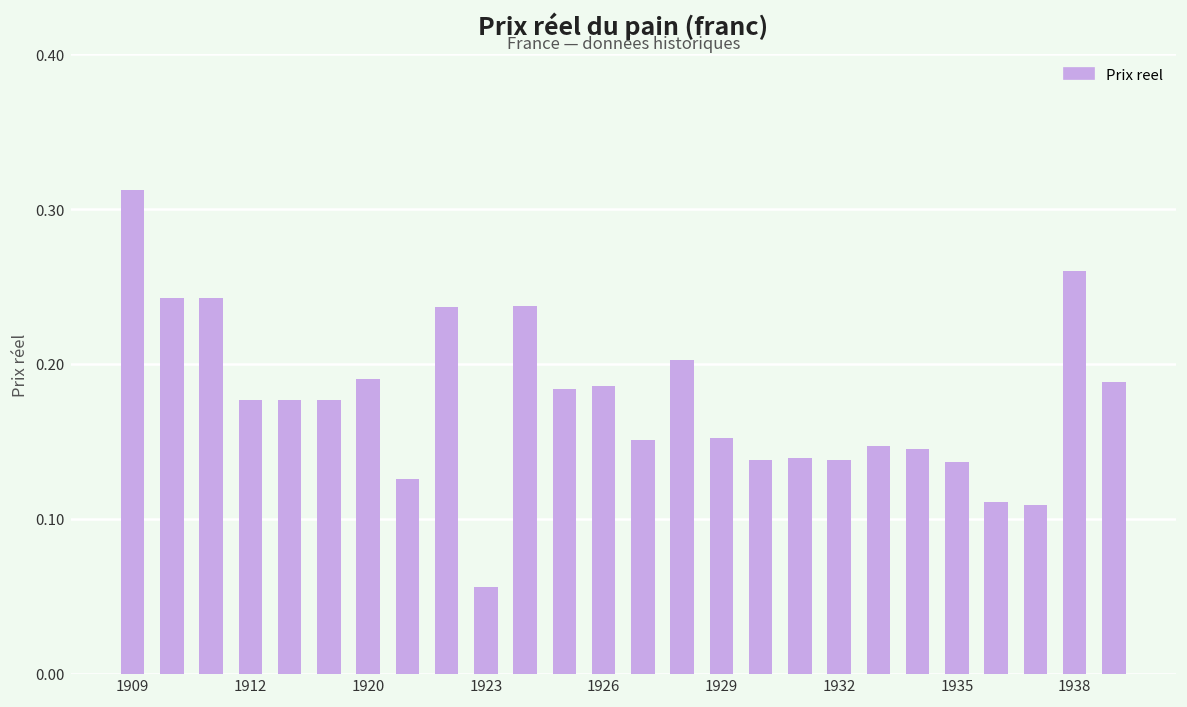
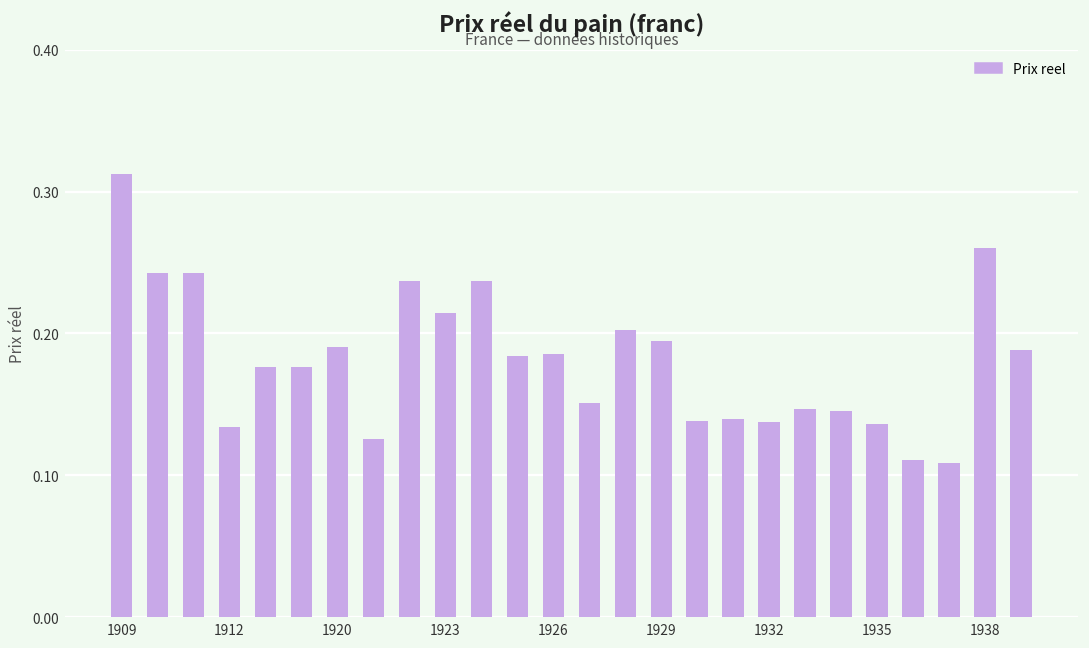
  {
    "1909": 0.313,
-   "1912": 0.176,
+   "1912": 0.134,
    "1920": 0.190,
-   "1923": 0.056,
+   "1923": 0.215,
    "1926": 0.185,
-   "1929": 0.152,
+   "1929": 0.195,
    "1932": 0.138,
    "1935": 0.137,
    "1938": 0.260
  }
